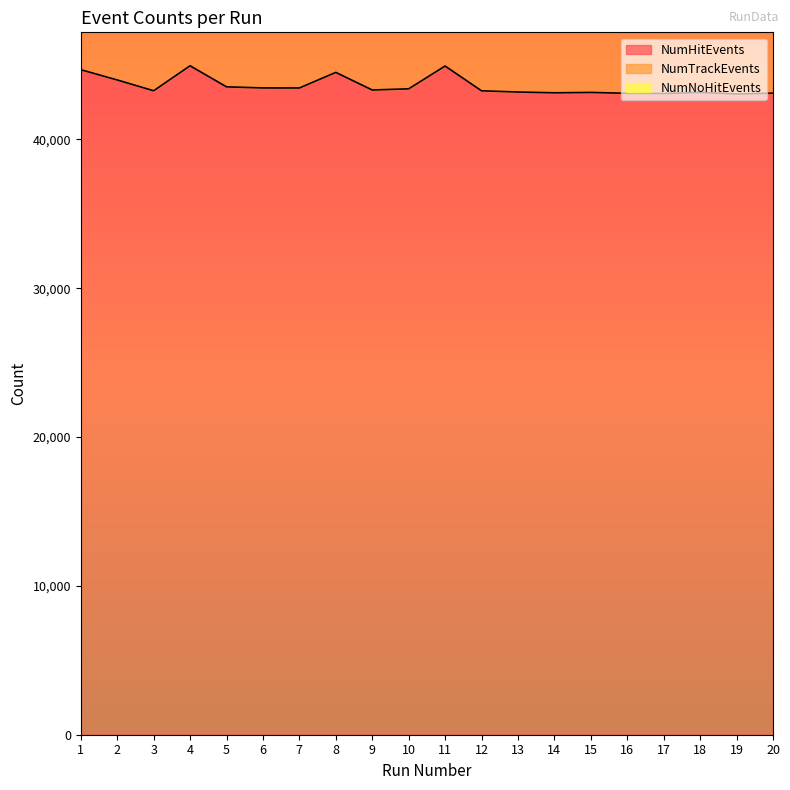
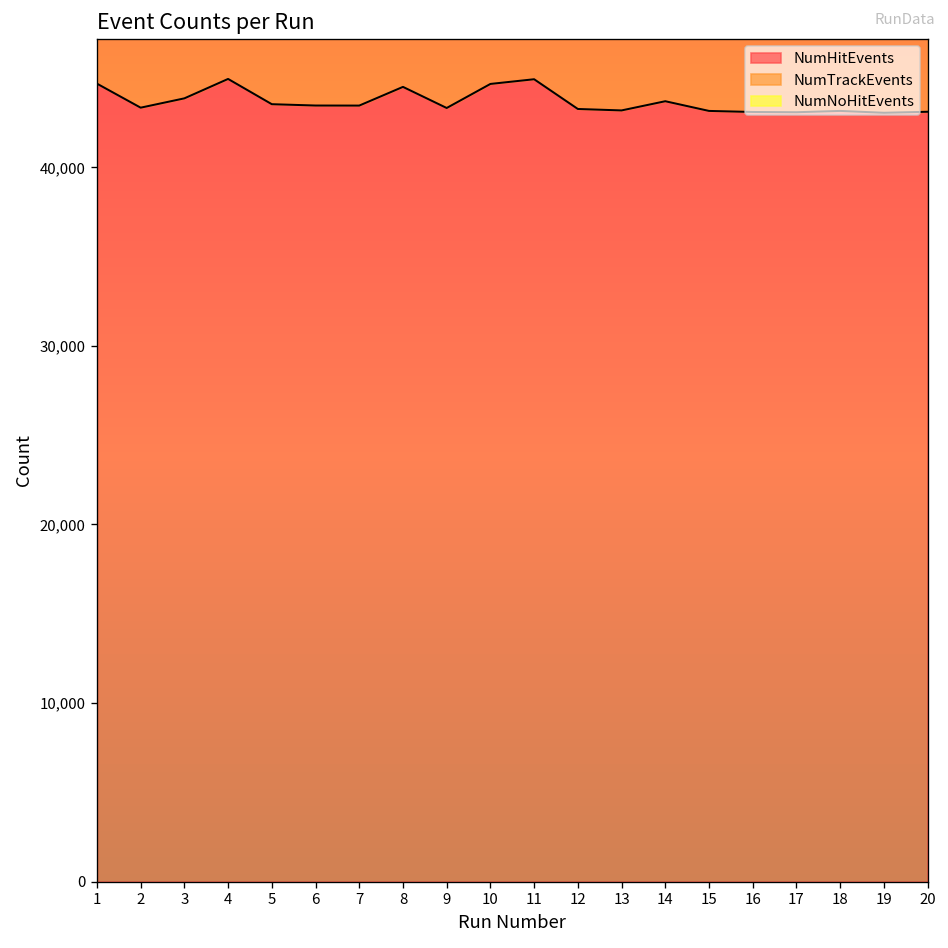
  {
    "NumHitEvents": {
      "1": "44,700",
-     "2": "44,000",
-     "3": "43,300",
+     "2": "43,300",
+     "3": "43,900",
      "4": "44,900",
      "5": "43,500",
      "6": "43,500",
      "7": "43,500",
      "8": "44,500",
      "9": "43,300",
-     "10": "43,400",
+     "10": "44,700",
      "11": "44,900",
      "12": "43,300",
      "13": "43,200",
-     "14": "43,100",
+     "14": "43,700",
      "15": "43,200",
      "20": "43,100"
    }
  }
